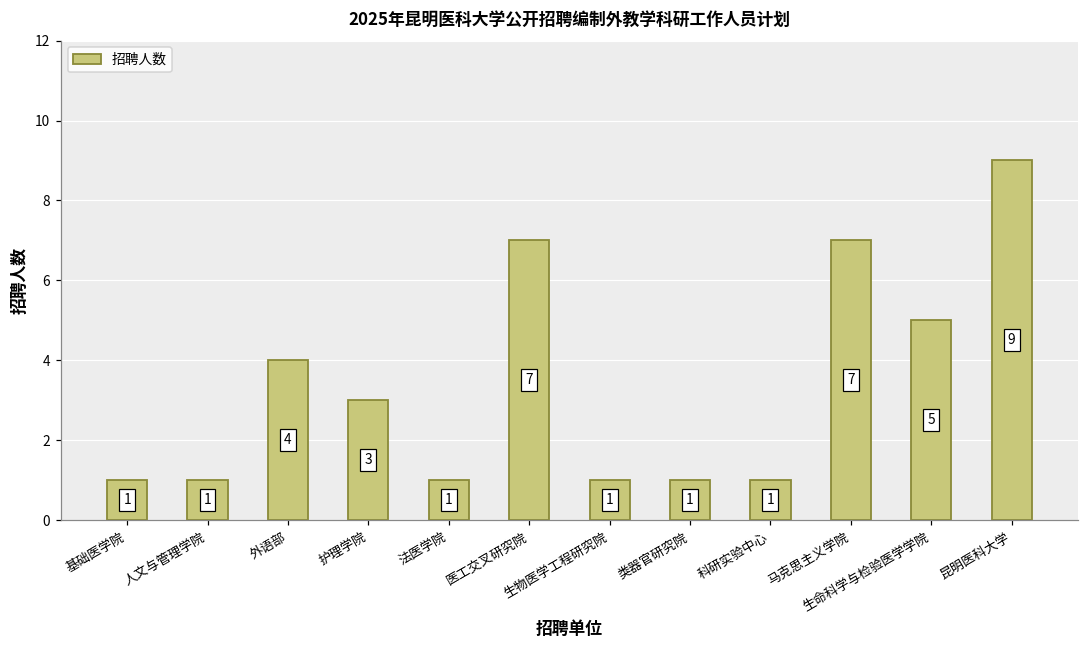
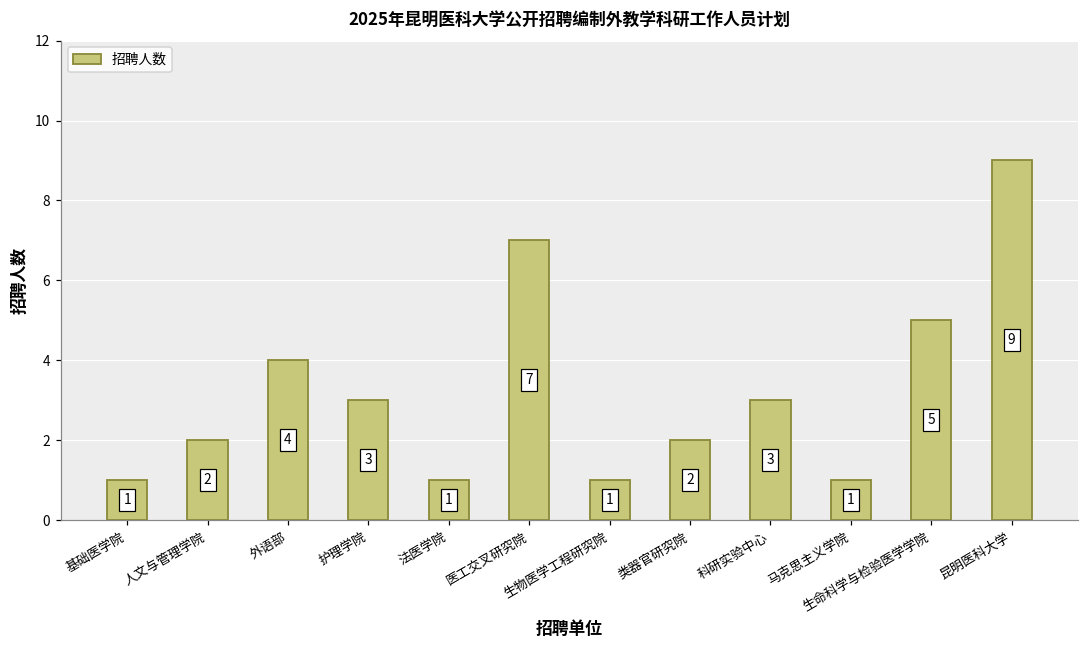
  {
-   "人文与管理学院": 1,
-   "类器官研究院": 1,
-   "科研实验中心": 1,
-   "马克思主义学院": 7
+   "人文与管理学院": 2,
+   "类器官研究院": 2,
+   "科研实验中心": 3,
+   "马克思主义学院": 1
  }
